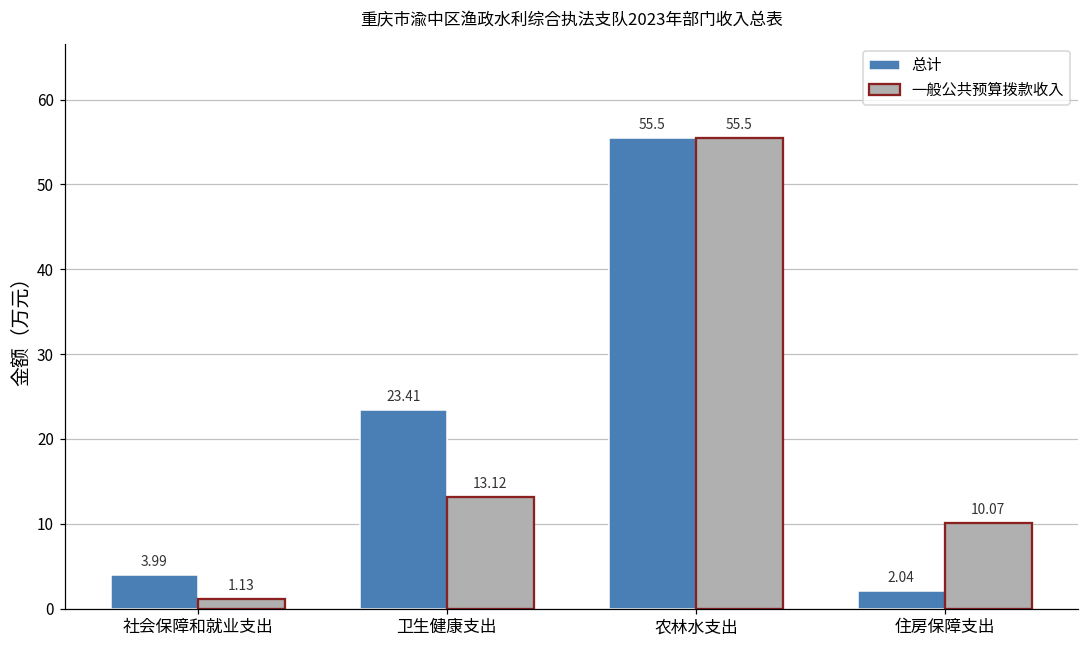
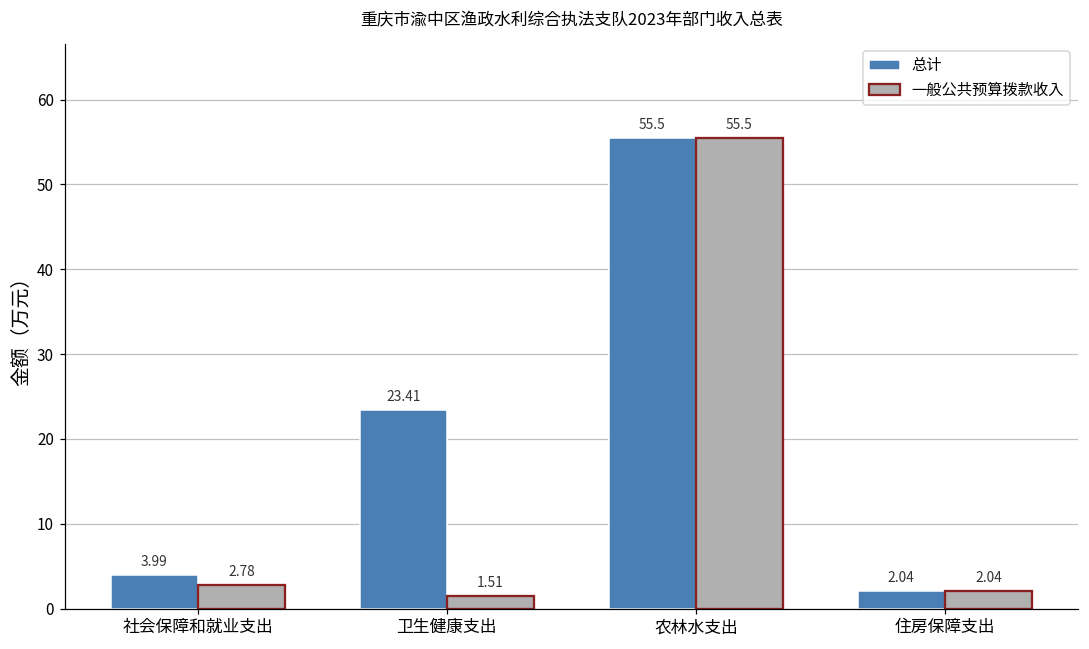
  {
    "总计": {
      "社会保障和就业支出": 3.99,
      "卫生健康支出": 23.41,
      "农林水支出": 55.5,
      "住房保障支出": 2.04
    },
    "一般公共预算拨款收入": {
-     "社会保障和就业支出": 1.13,
-     "卫生健康支出": 13.12,
+     "社会保障和就业支出": 2.78,
+     "卫生健康支出": 1.51,
      "农林水支出": 55.5,
-     "住房保障支出": 10.07
+     "住房保障支出": 2.04
    }
  }
